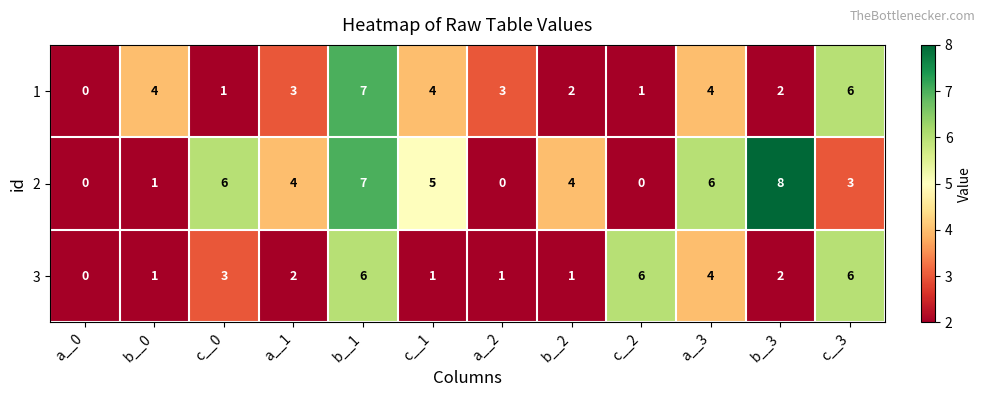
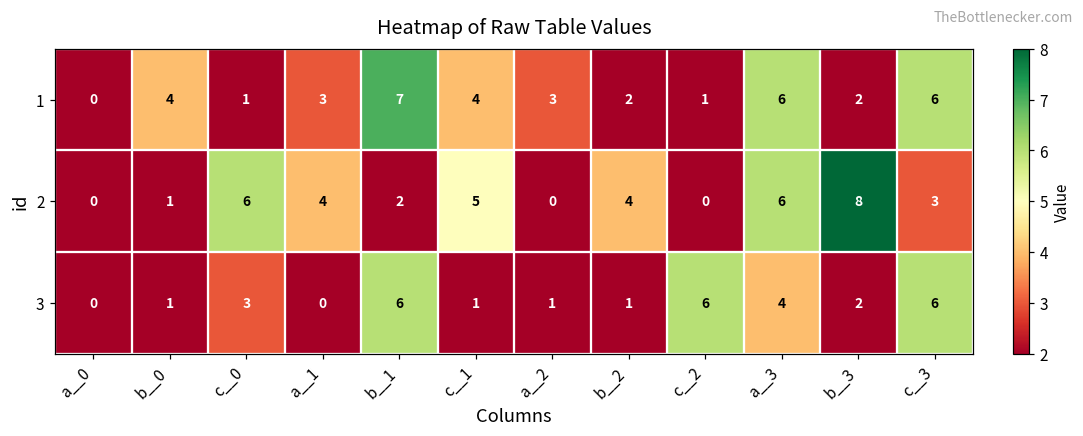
  {
    "1": {
      "a__0": 0,
      "b__0": 4,
      "c__0": 1,
      "a__1": 3,
      "b__1": 7,
      "c__1": 4,
      "a__2": 3,
      "b__2": 2,
      "c__2": 1,
-     "a__3": 4,
+     "a__3": 6,
      "b__3": 2,
      "c__3": 6
    },
    "2": {
      "a__0": 0,
      "b__0": 1,
      "c__0": 6,
      "a__1": 4,
-     "b__1": 7,
+     "b__1": 2,
      "c__1": 5,
      "a__2": 0,
      "b__2": 4,
      "c__2": 0,
      "a__3": 6,
      "b__3": 8,
      "c__3": 3
    },
    "3": {
      "a__0": 0,
      "b__0": 1,
      "c__0": 3,
-     "a__1": 2,
+     "a__1": 0,
      "b__1": 6,
      "c__1": 1,
      "a__2": 1,
      "b__2": 1,
      "c__2": 6,
      "a__3": 4,
      "b__3": 2,
      "c__3": 6
    }
  }
